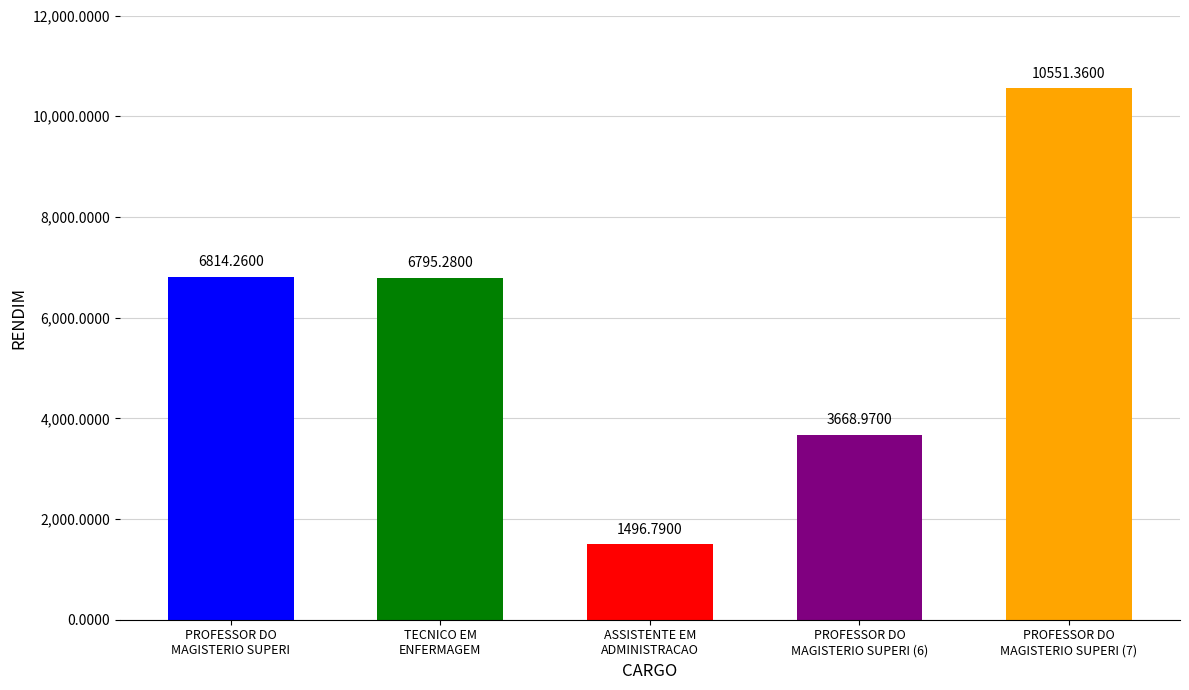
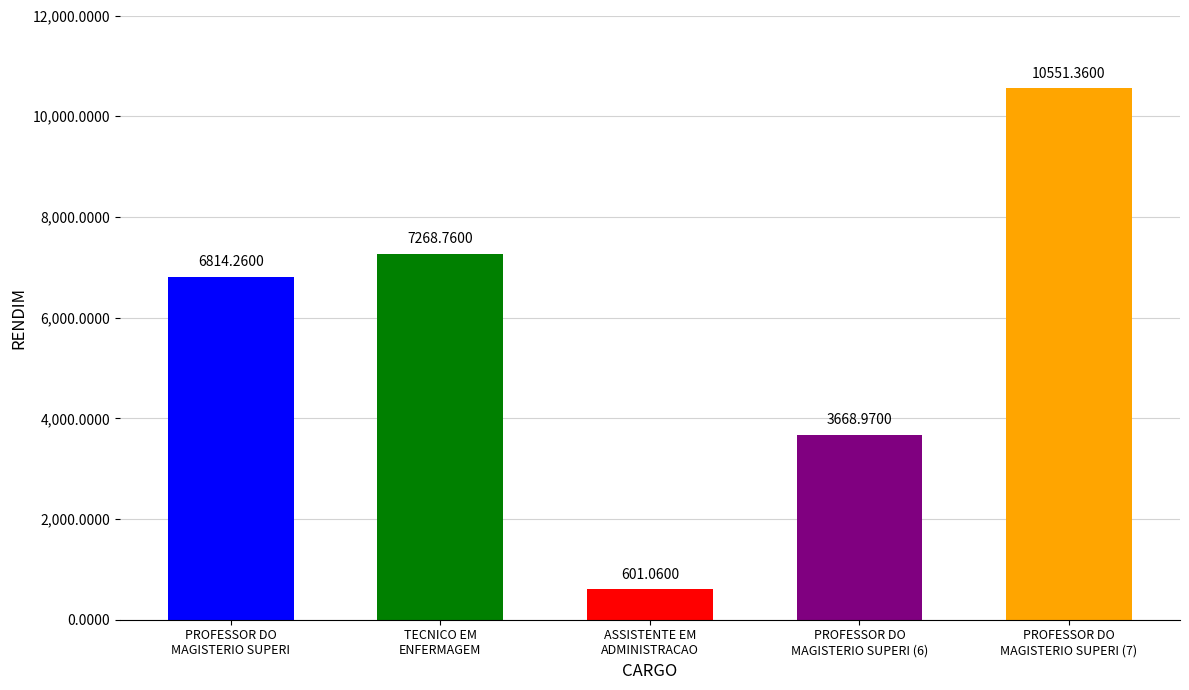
  {
    "PROFESSOR DO MAGISTERIO SUPERI": 6814.2600,
-   "TECNICO EM ENFERMAGEM": 6795.2800,
-   "ASSISTENTE EM ADMINISTRACAO": 1496.7900,
+   "TECNICO EM ENFERMAGEM": 7268.7600,
+   "ASSISTENTE EM ADMINISTRACAO": 601.0600,
    "PROFESSOR DO MAGISTERIO SUPERI (6)": 3668.9700,
    "PROFESSOR DO MAGISTERIO SUPERI (7)": 10551.3600
  }
